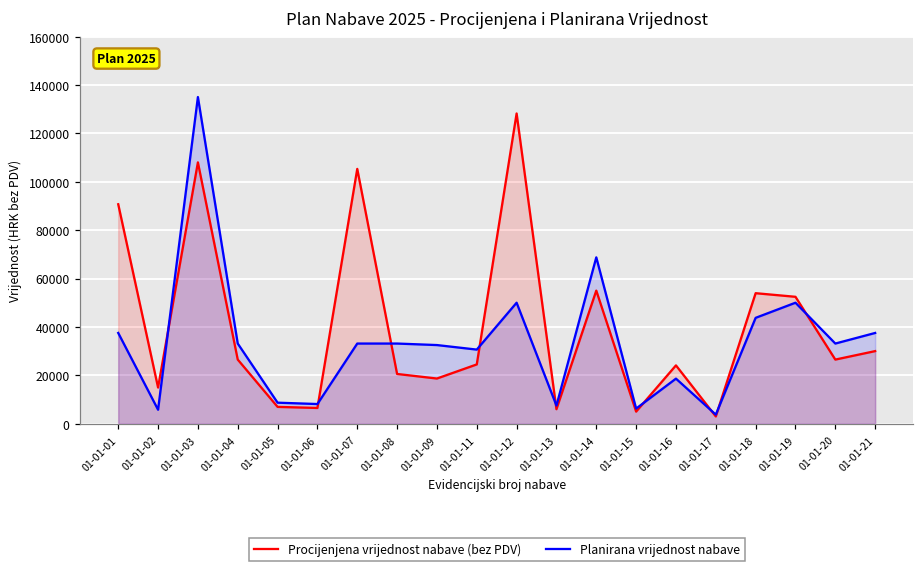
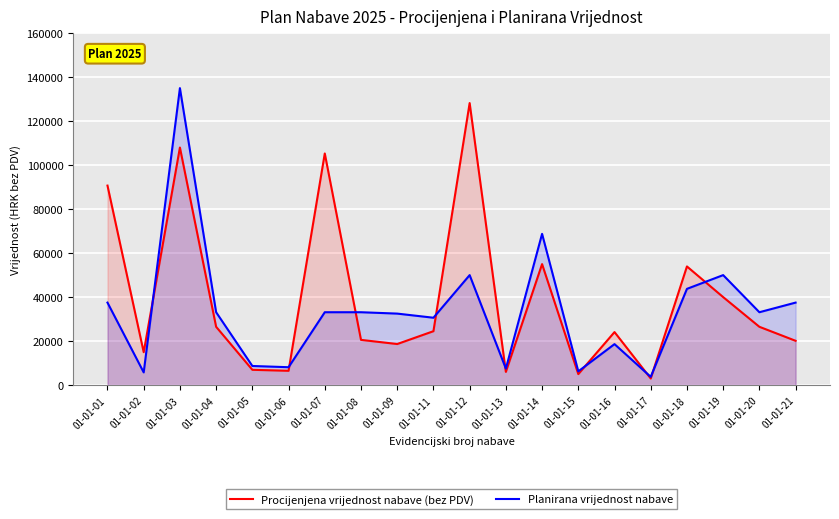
  {
    "Procijenjena vrijednost nabave (bez PDV)": {
      "01-01-01": 91000,
      "01-01-02": 15000,
      "01-01-03": 108000,
      "01-01-04": 27000,
      "01-01-05": 7000,
      "01-01-06": 7000,
      "01-01-07": 105000,
      "01-01-08": 21000,
      "01-01-09": 19000,
      "01-01-11": 25000,
      "01-01-12": 128000,
      "01-01-13": 6000,
      "01-01-14": 55000,
      "01-01-15": 5000,
      "01-01-16": 24000,
      "01-01-18": 54000,
-     "01-01-19": 52000,
+     "01-01-19": 40000,
      "01-01-20": 27000,
-     "01-01-21": 30000
+     "01-01-21": 20000
    },
    "Planirana vrijednost nabave": {
      "01-01-01": 38000,
      "01-01-02": 6000,
      "01-01-03": 135000,
      "01-01-04": 33000,
      "01-01-05": 9000,
      "01-01-06": 8000,
      "01-01-07": 33000,
      "01-01-08": 33000,
      "01-01-09": 33000,
      "01-01-11": 31000,
      "01-01-12": 50000,
      "01-01-13": 8000,
      "01-01-14": 69000,
      "01-01-15": 6000,
      "01-01-16": 19000,
      "01-01-18": 44000,
      "01-01-19": 50000,
      "01-01-20": 33000,
      "01-01-21": 38000
    }
  }
